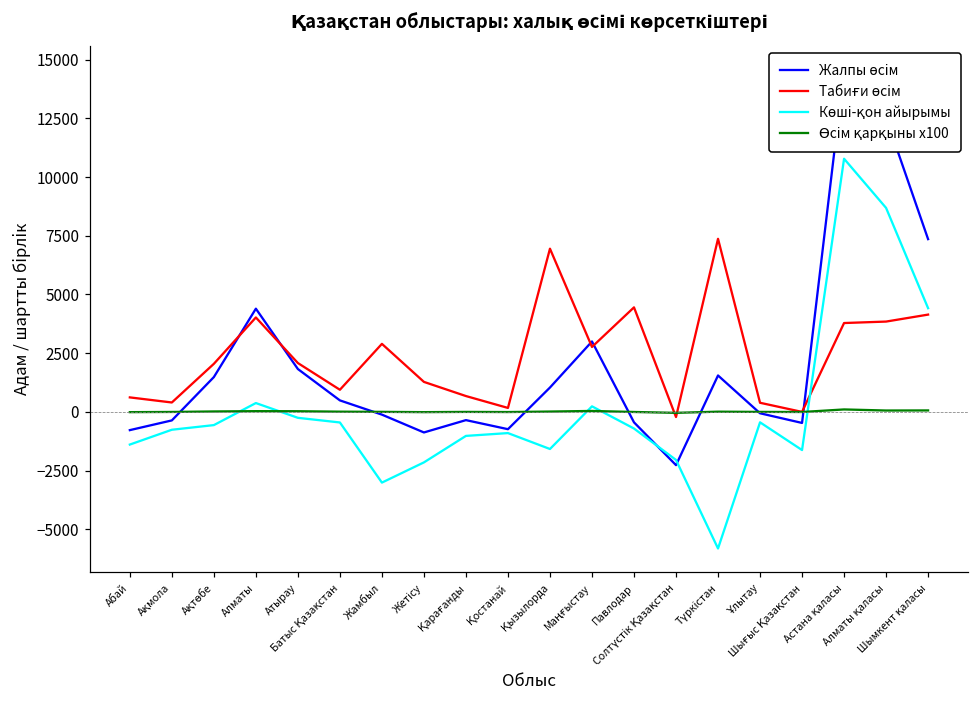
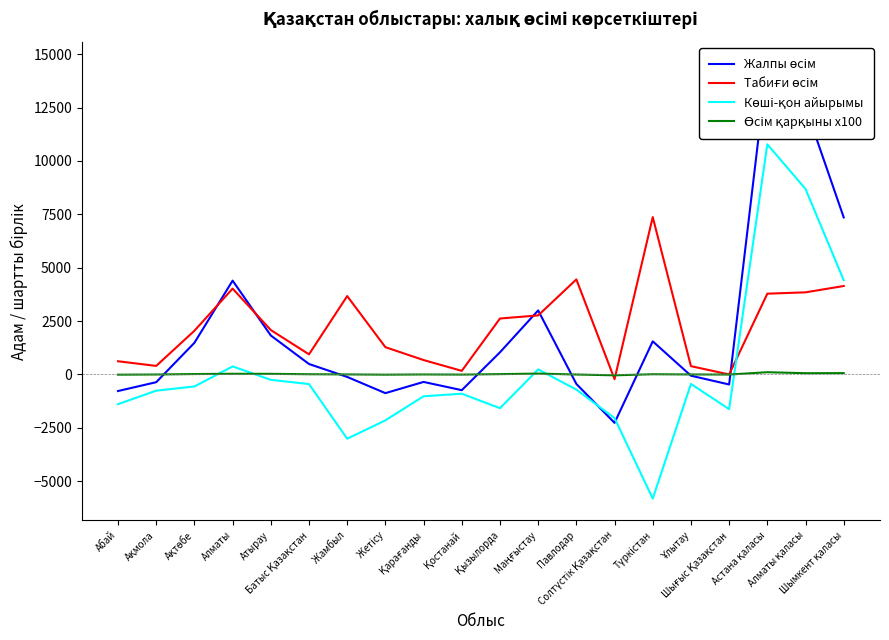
  {
    "Жалпы өсім": {
      "Абай": -800,
      "Ақмола": -400,
      "Ақтөбе": 1500,
      "Алматы": 4400,
      "Атырау": 1800,
      "Батыс Қазақстан": 500,
      "Жетісу": -900,
      "Қарағанды": -400,
      "Қостанай": -700,
      "Қызылорда": 1000,
      "Маңғыстау": 3000,
      "Павлодар": -400,
      "Солтүстік Қазақстан": -2300,
      "Түркістан": 1500,
      "Шығыс Қазақстан": -500,
      "Шымкент қаласы": 7400
    },
    "Табиғи өсім": {
      "Абай": 600,
      "Ақмола": 400,
      "Ақтөбе": 2000,
      "Алматы": 4000,
      "Атырау": 2100,
      "Батыс Қазақстан": 900,
-     "Жамбыл": 2900,
+     "Жамбыл": 3700,
      "Жетісу": 1300,
      "Қарағанды": 700,
      "Қостанай": 200,
-     "Қызылорда": 6900,
+     "Қызылорда": 2600,
      "Маңғыстау": 2800,
      "Павлодар": 4400,
      "Солтүстік Қазақстан": -200,
      "Түркістан": 7400,
      "Ұлытау": 400,
      "Астана қаласы": 3800,
      "Алматы қаласы": 3800,
      "Шымкент қаласы": 4100
    },
    "Көші-қон айырымы": {
      "Абай": -1400,
      "Ақмола": -800,
      "Ақтөбе": -600,
      "Алматы": 400,
      "Атырау": -300,
      "Батыс Қазақстан": -500,
      "Жамбыл": -3000,
      "Жетісу": -2200,
      "Қарағанды": -1000,
      "Қостанай": -900,
      "Қызылорда": -1600,
      "Маңғыстау": 200,
      "Павлодар": -700,
      "Солтүстік Қазақстан": -2000,
      "Түркістан": -5800,
      "Ұлытау": -400,
      "Шығыс Қазақстан": -1600,
      "Астана қаласы": 10800,
      "Алматы қаласы": 8700,
      "Шымкент қаласы": 4400
    },
    "Өсім қарқыны х100": {
      "Абай": 0,
      "Ақмола": 0,
      "Ақтөбе": 0,
      "Алматы": 0,
      "Атырау": 0,
      "Батыс Қазақстан": 0,
      "Жетісу": 0,
      "Қарағанды": 0,
      "Қостанай": 0,
      "Қызылорда": 0,
      "Маңғыстау": 0,
      "Павлодар": 0,
      "Солтүстік Қазақстан": 0,
      "Түркістан": 0,
      "Астана қаласы": 100,
      "Алматы қаласы": 100,
      "Шымкент қаласы": 100
    }
  }
